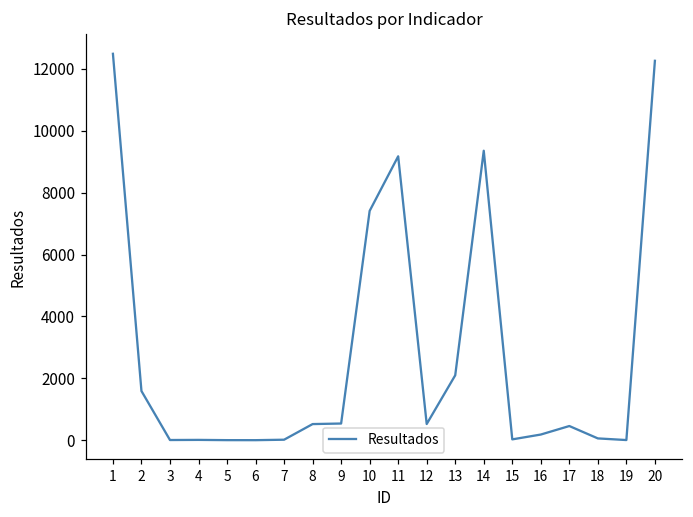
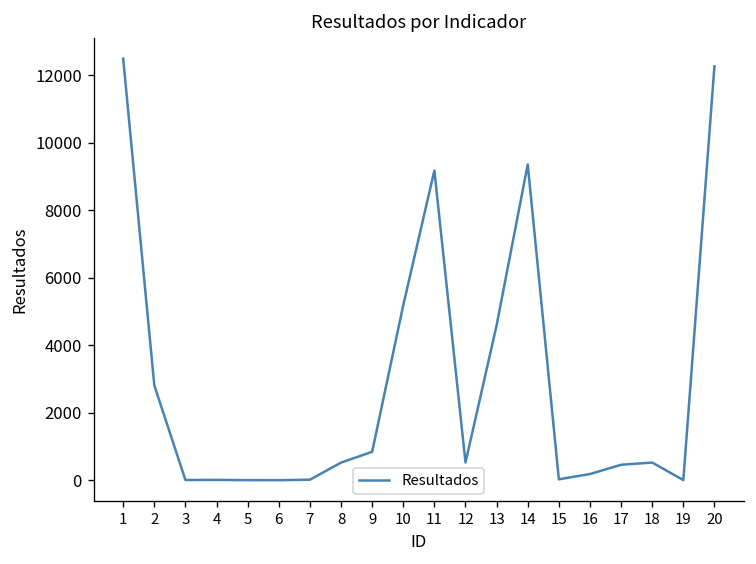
  {
    "1": 12500,
-   "2": 1600,
+   "2": 2800,
    "3": 0,
    "4": 0,
    "5": 0,
    "6": 0,
    "7": 0,
    "8": 500,
-   "9": 500,
-   "10": 7400,
+   "9": 800,
+   "10": 5200,
    "11": 9200,
    "12": 500,
-   "13": 2100,
+   "13": 4600,
    "14": 9400,
    "15": 0,
    "16": 200,
    "17": 500,
-   "18": 100,
+   "18": 500,
    "19": 0,
    "20": 12300
  }
